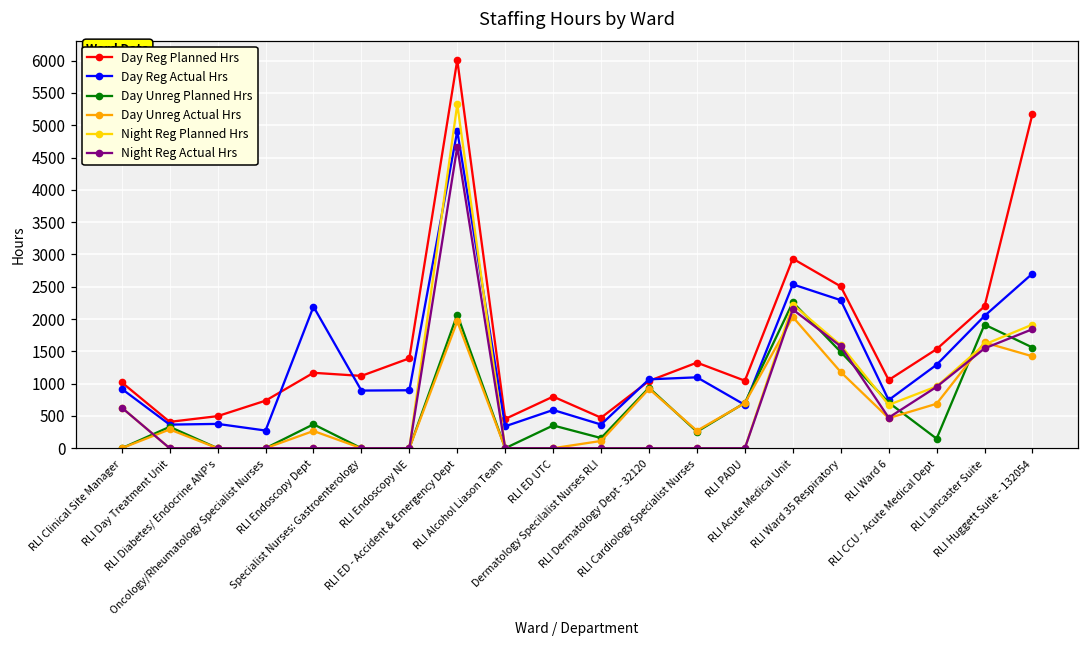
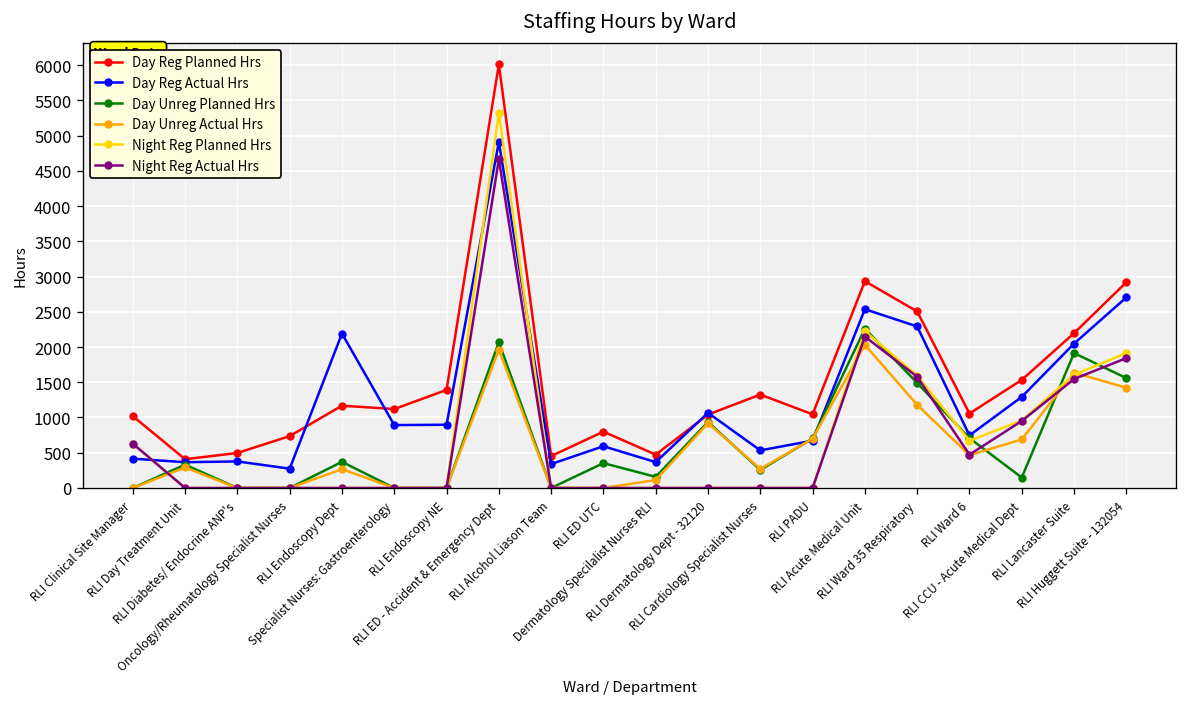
  {
    "Day Reg Planned Hrs": {
      "RLI Clinical Site Manager": 1000,
      "RLI Diabetes/ Endocrine ANP's": 500,
      "Oncology/Rheumatology Specialist Nurses": 700,
      "RLI Endoscopy Dept": 1200,
      "Specialist Nurses: Gastroenterology": 1100,
      "RLI Endoscopy NE": 1400,
      "RLI ED - Accident & Emergency Dept": 6000,
      "RLI Alcohol Liason Team": 500,
      "RLI ED UTC": 800,
      "Dermatology Specilalist Nurses RLI": 500,
      "RLI Cardiology Specialist Nurses": 1300,
      "RLI PADU": 1000,
      "RLI Acute Medical Unit": 2900,
      "RLI Ward 35 Respiratory": 2500,
      "RLI Ward 6": 1100,
      "RLI CCU - Acute Medical Dept": 1500,
      "RLI Lancaster Suite": 2200,
-     "RLI Huggett Suite - 132054": 5200
+     "RLI Huggett Suite - 132054": 2900
    },
    "Day Reg Actual Hrs": {
-     "RLI Clinical Site Manager": 900,
+     "RLI Clinical Site Manager": 400,
      "RLI Diabetes/ Endocrine ANP's": 400,
      "Oncology/Rheumatology Specialist Nurses": 300,
      "RLI Endoscopy Dept": 2200,
      "Specialist Nurses: Gastroenterology": 900,
      "RLI Endoscopy NE": 900,
      "RLI ED - Accident & Emergency Dept": 4900,
      "RLI Alcohol Liason Team": 300,
      "RLI ED UTC": 600,
      "Dermatology Specilalist Nurses RLI": 400,
-     "RLI Cardiology Specialist Nurses": 1100,
+     "RLI Cardiology Specialist Nurses": 500,
      "RLI Acute Medical Unit": 2500,
      "RLI Ward 35 Respiratory": 2300,
      "RLI CCU - Acute Medical Dept": 1300,
      "RLI Lancaster Suite": 2000,
      "RLI Huggett Suite - 132054": 2700
    },
    "Day Unreg Planned Hrs": {
      "RLI Endoscopy Dept": 400,
      "RLI ED - Accident & Emergency Dept": 2100,
      "RLI ED UTC": 400,
      "Dermatology Specilalist Nurses RLI": 200,
      "RLI Ward 35 Respiratory": 1500,
      "RLI CCU - Acute Medical Dept": 100,
      "RLI Lancaster Suite": 1900,
      "RLI Huggett Suite - 132054": 1600
    },
    "Night Reg Actual Hrs": {
      "RLI ED - Accident & Emergency Dept": 4700,
      "RLI Acute Medical Unit": 2100,
      "RLI Lancaster Suite": 1500,
      "RLI Huggett Suite - 132054": 1800
    }
  }
